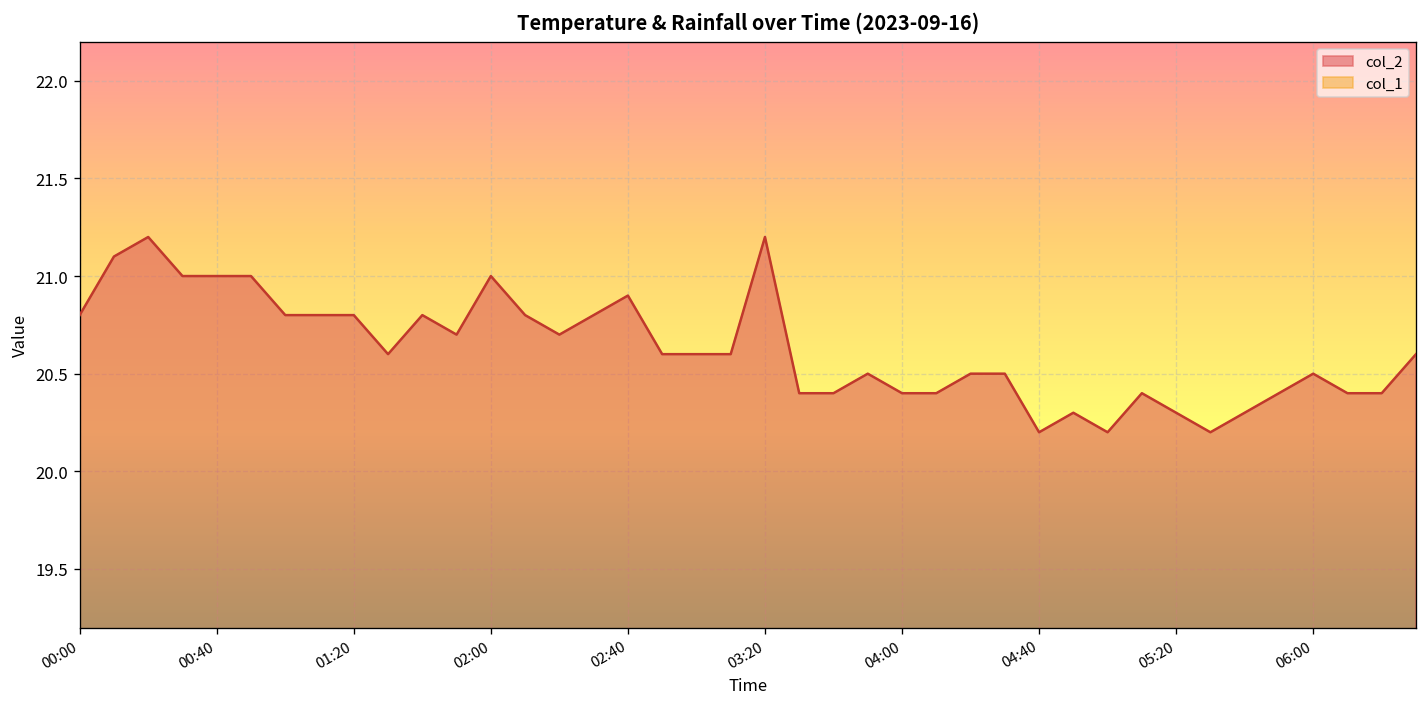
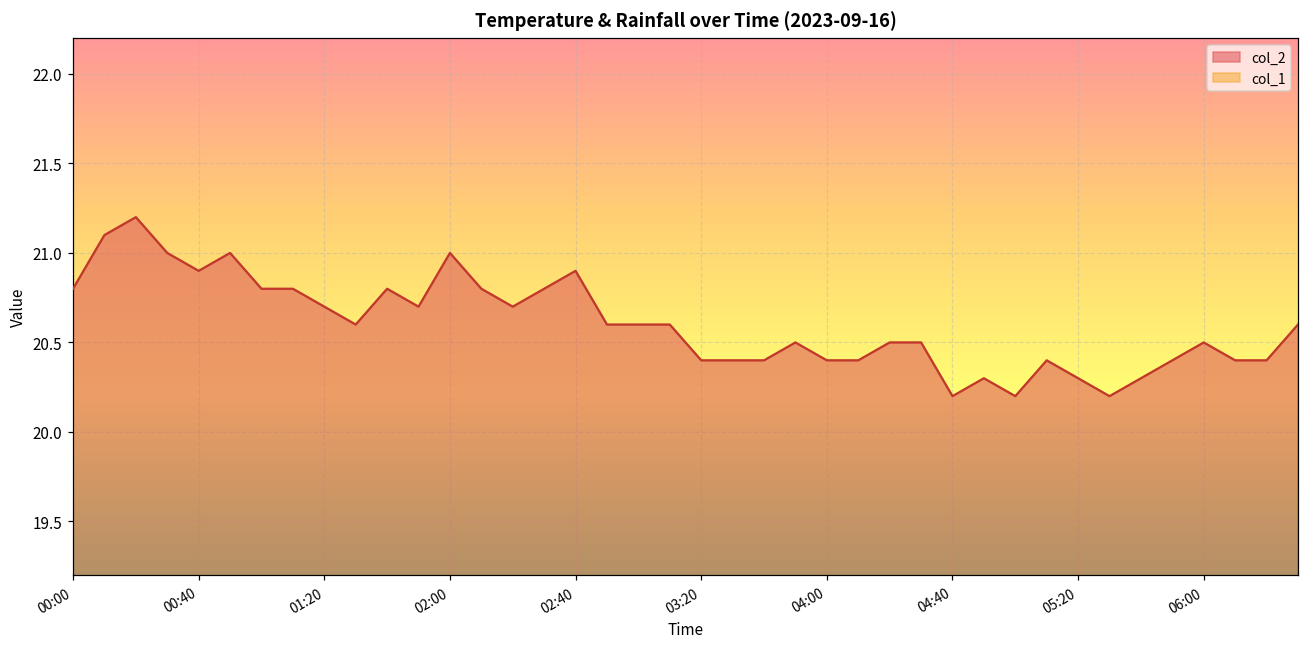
  {
    "col_2": {
      "00:00": 20.8,
-     "00:40": 21.0,
-     "01:20": 20.8,
+     "00:40": 20.9,
+     "01:20": 20.7,
      "02:00": 21.0,
      "02:40": 20.9,
-     "03:20": 21.2,
+     "03:20": 20.4,
      "04:00": 20.4,
      "04:40": 20.2,
      "05:20": 20.3,
      "06:00": 20.5
    }
  }
